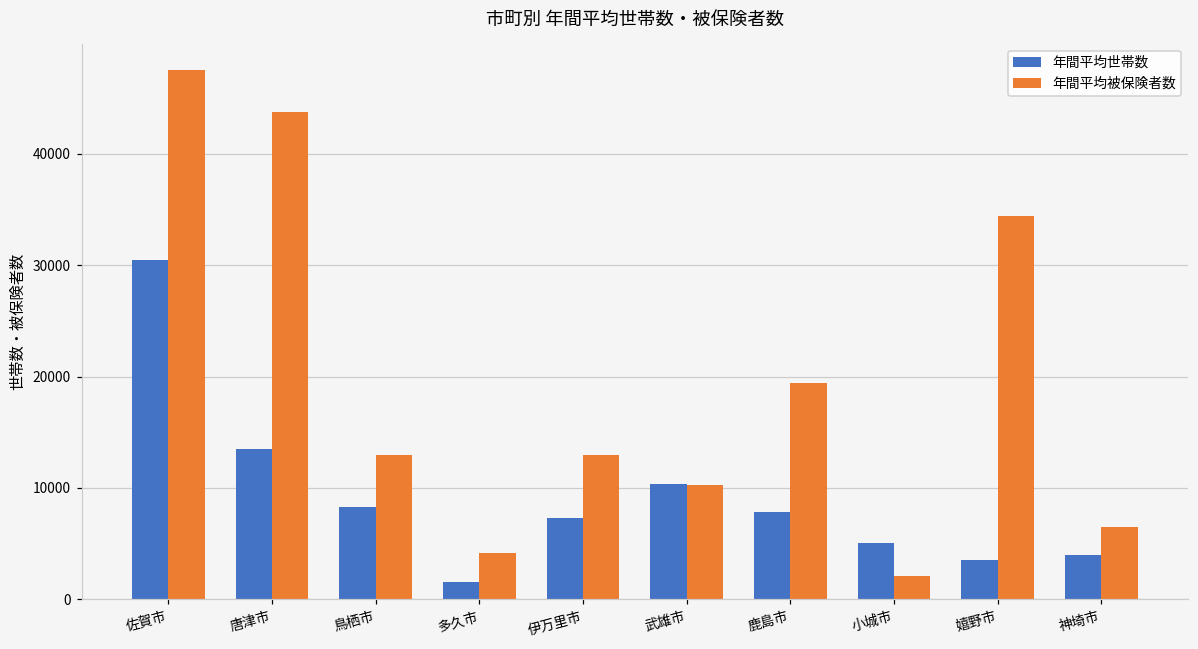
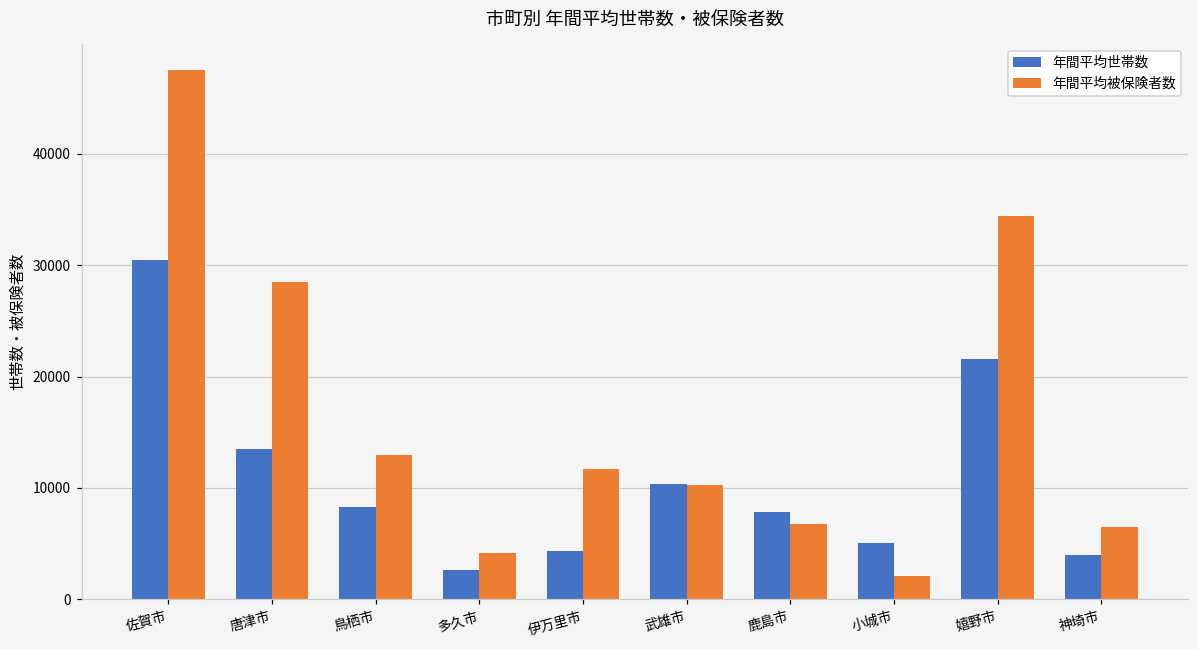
  {
    "年間平均世帯数": {
      "佐賀市": 30500,
      "唐津市": 13500,
      "鳥栖市": 8300,
-     "多久市": 1600,
-     "伊万里市": 7300,
+     "多久市": 2700,
+     "伊万里市": 4300,
      "武雄市": 10400,
      "鹿島市": 7800,
      "小城市": 5100,
-     "嬉野市": 3500,
+     "嬉野市": 21600,
      "神埼市": 3900
    },
    "年間平均被保険者数": {
      "佐賀市": 47500,
-     "唐津市": 43700,
+     "唐津市": 28500,
      "鳥栖市": 12900,
      "多久市": 4200,
-     "伊万里市": 13000,
+     "伊万里市": 11700,
      "武雄市": 10200,
-     "鹿島市": 19400,
+     "鹿島市": 6800,
      "小城市": 2100,
      "嬉野市": 34400,
      "神埼市": 6500
    }
  }
